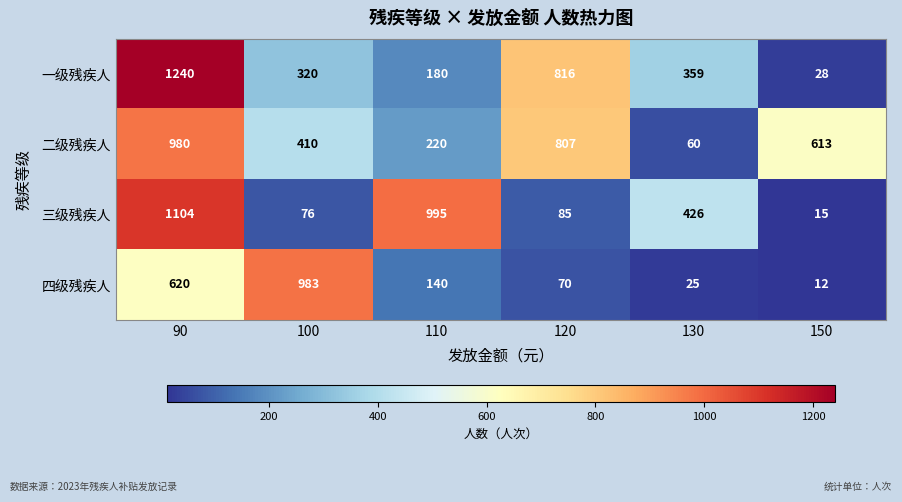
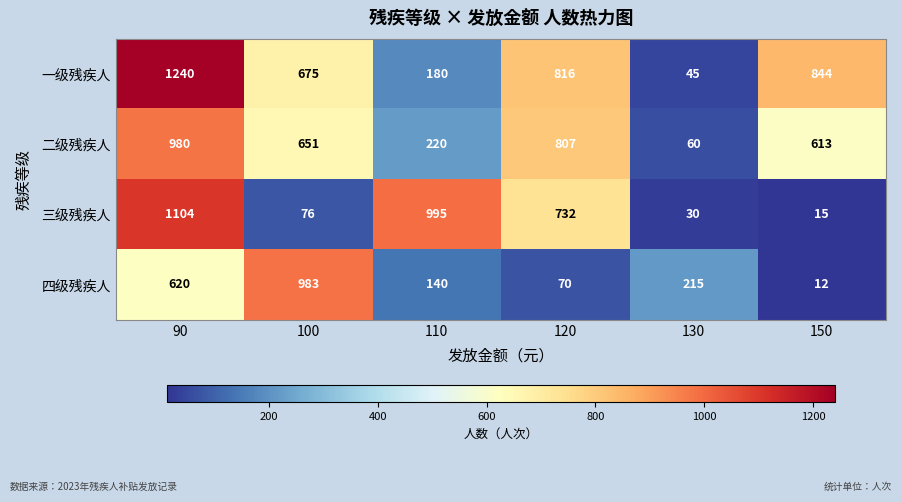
  {
    "一级残疾人": {
      "90": 1240,
-     "100": 320,
+     "100": 675,
      "110": 180,
      "120": 816,
-     "130": 359,
-     "150": 28
+     "130": 45,
+     "150": 844
    },
    "二级残疾人": {
      "90": 980,
-     "100": 410,
+     "100": 651,
      "110": 220,
      "120": 807,
      "130": 60,
      "150": 613
    },
    "三级残疾人": {
      "90": 1104,
      "100": 76,
      "110": 995,
-     "120": 85,
-     "130": 426,
+     "120": 732,
+     "130": 30,
      "150": 15
    },
    "四级残疾人": {
      "90": 620,
      "100": 983,
      "110": 140,
      "120": 70,
-     "130": 25,
+     "130": 215,
      "150": 12
    }
  }
